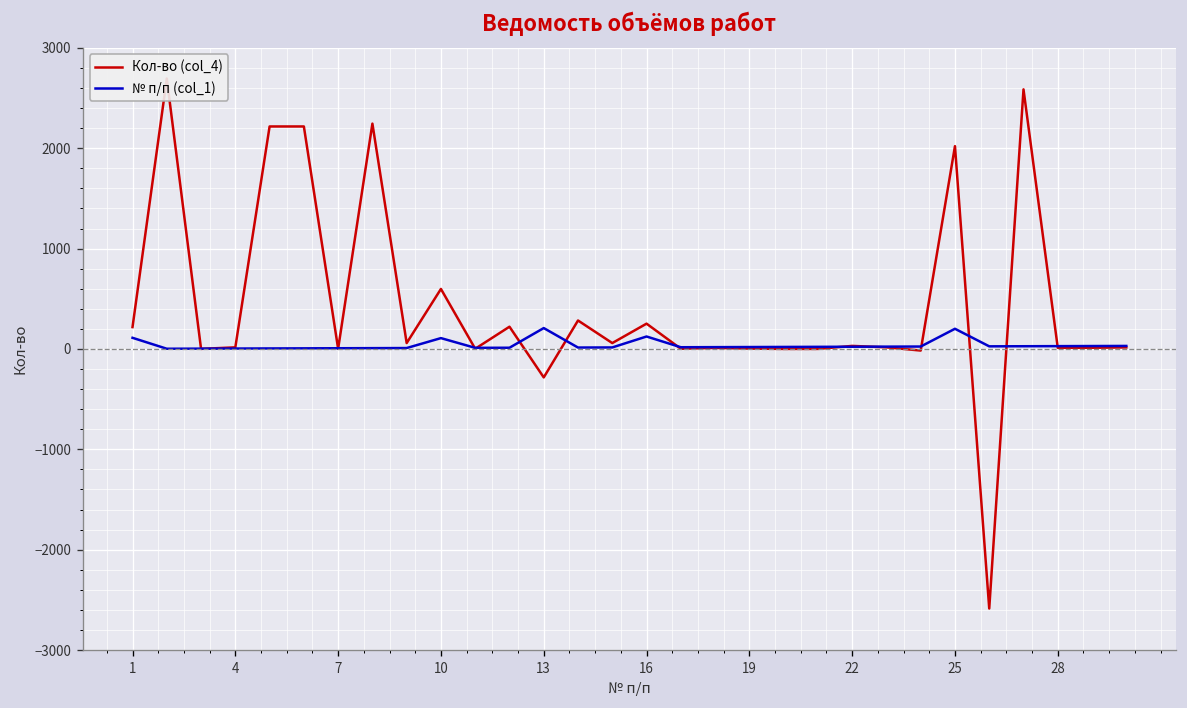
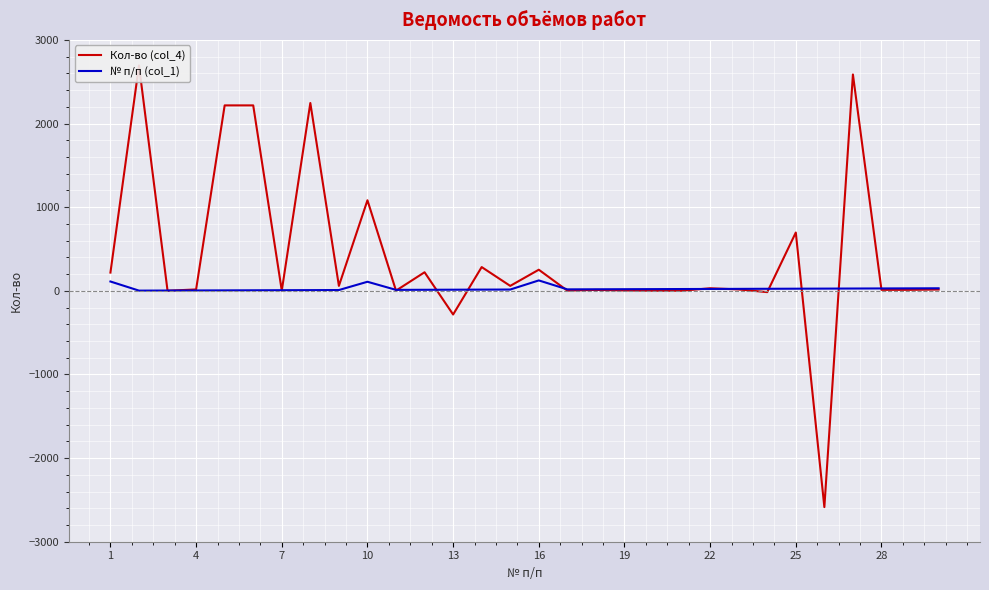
  {
    "Кол-во (col_4)": {
      "1": 200,
-     "10": 600,
+     "10": 1100,
      "13": -300,
      "16": 300,
-     "25": 2000
+     "25": 700
    },
    "№ п/п (col_1)": {
      "1": 100,
      "10": 100,
-     "13": 200,
+     "13": 0,
      "16": 100,
-     "25": 200
+     "25": 0
    }
  }
